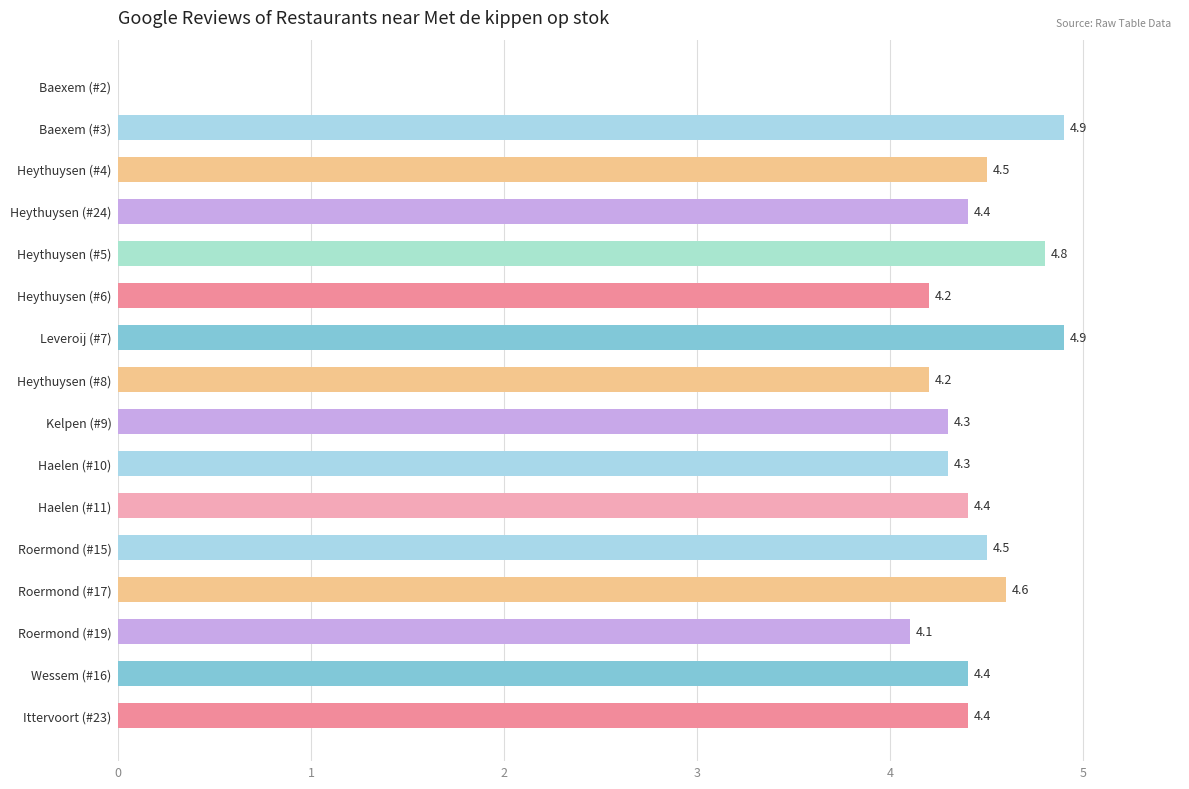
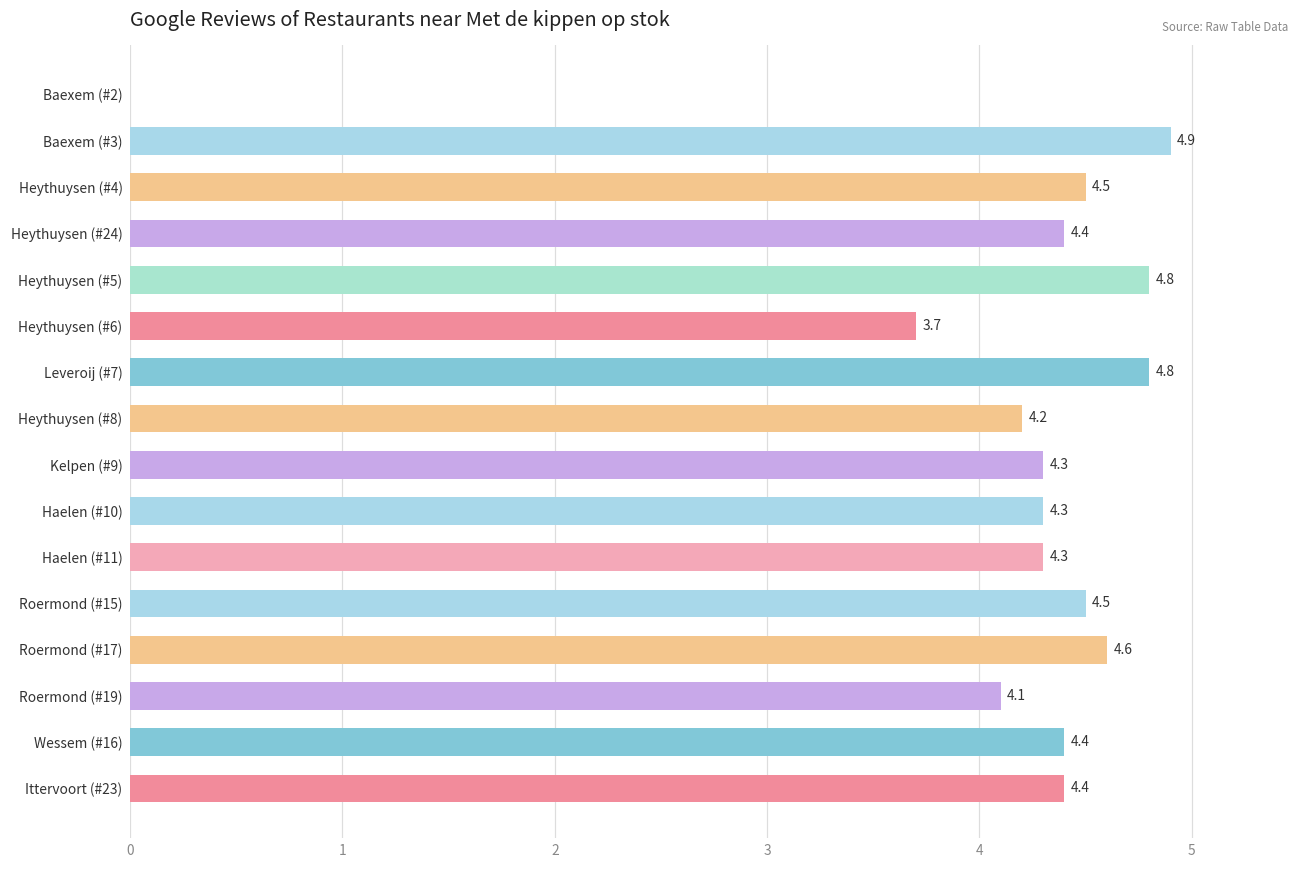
  {
    "Baexem (#3)": 4.9,
    "Heythuysen (#4)": 4.5,
    "Heythuysen (#24)": 4.4,
    "Heythuysen (#5)": 4.8,
-   "Heythuysen (#6)": 4.2,
-   "Leveroij (#7)": 4.9,
+   "Heythuysen (#6)": 3.7,
+   "Leveroij (#7)": 4.8,
    "Heythuysen (#8)": 4.2,
    "Kelpen (#9)": 4.3,
    "Haelen (#10)": 4.3,
-   "Haelen (#11)": 4.4,
+   "Haelen (#11)": 4.3,
    "Roermond (#15)": 4.5,
    "Roermond (#17)": 4.6,
    "Roermond (#19)": 4.1,
    "Wessem (#16)": 4.4,
    "Ittervoort (#23)": 4.4
  }
